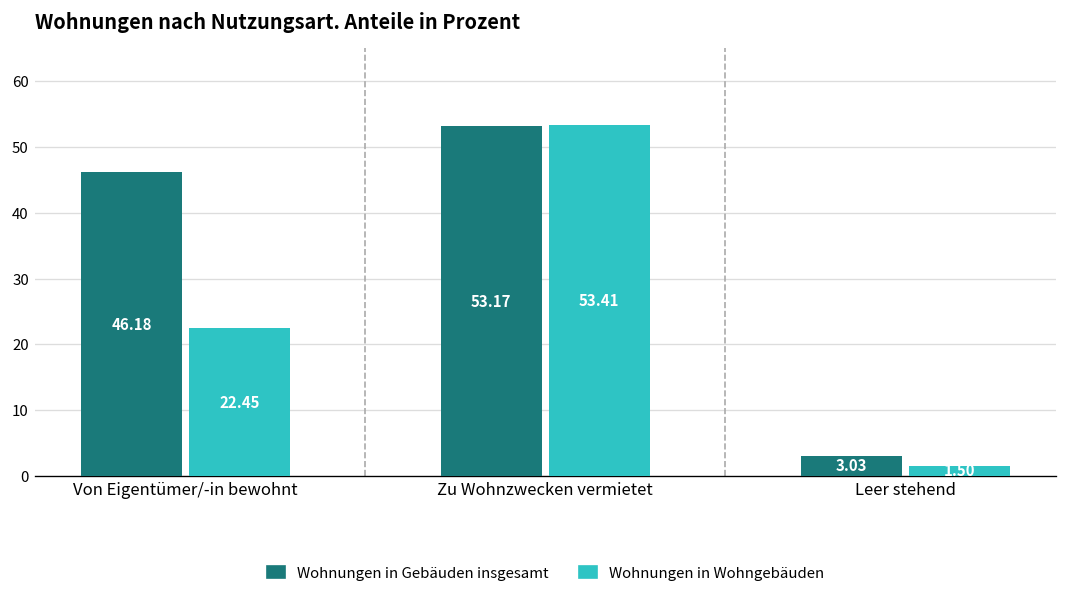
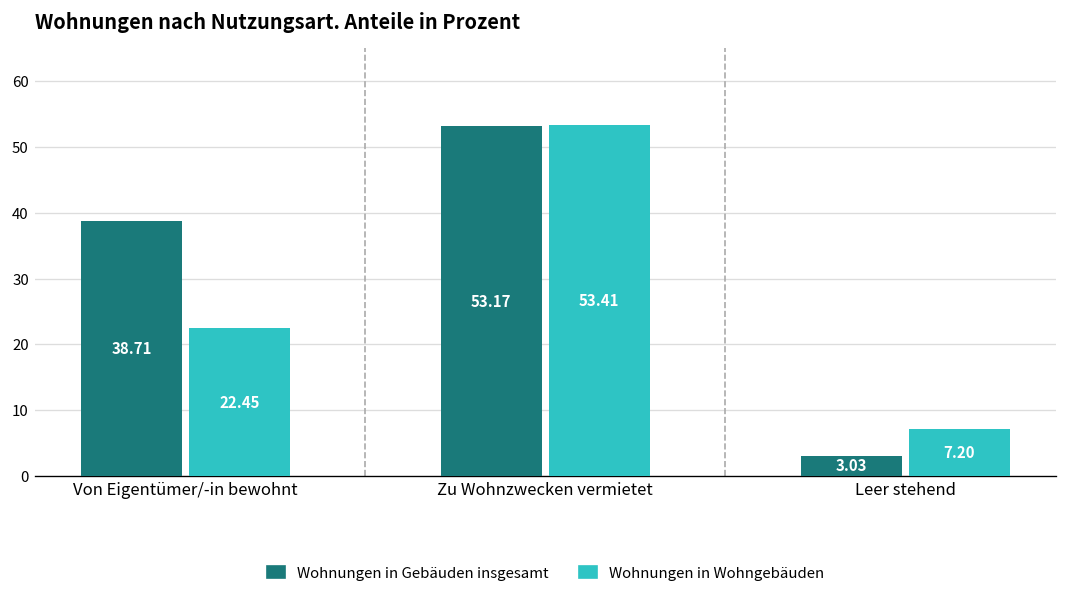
  {
    "Wohnungen in Gebäuden insgesamt": {
-     "Von Eigentümer/-in bewohnt": 46.18,
+     "Von Eigentümer/-in bewohnt": 38.71,
      "Zu Wohnzwecken vermietet": 53.17,
      "Leer stehend": 3.03
    },
    "Wohnungen in Wohngebäuden": {
      "Von Eigentümer/-in bewohnt": 22.45,
      "Zu Wohnzwecken vermietet": 53.41,
-     "Leer stehend": 1.50
+     "Leer stehend": 7.20
    }
  }
